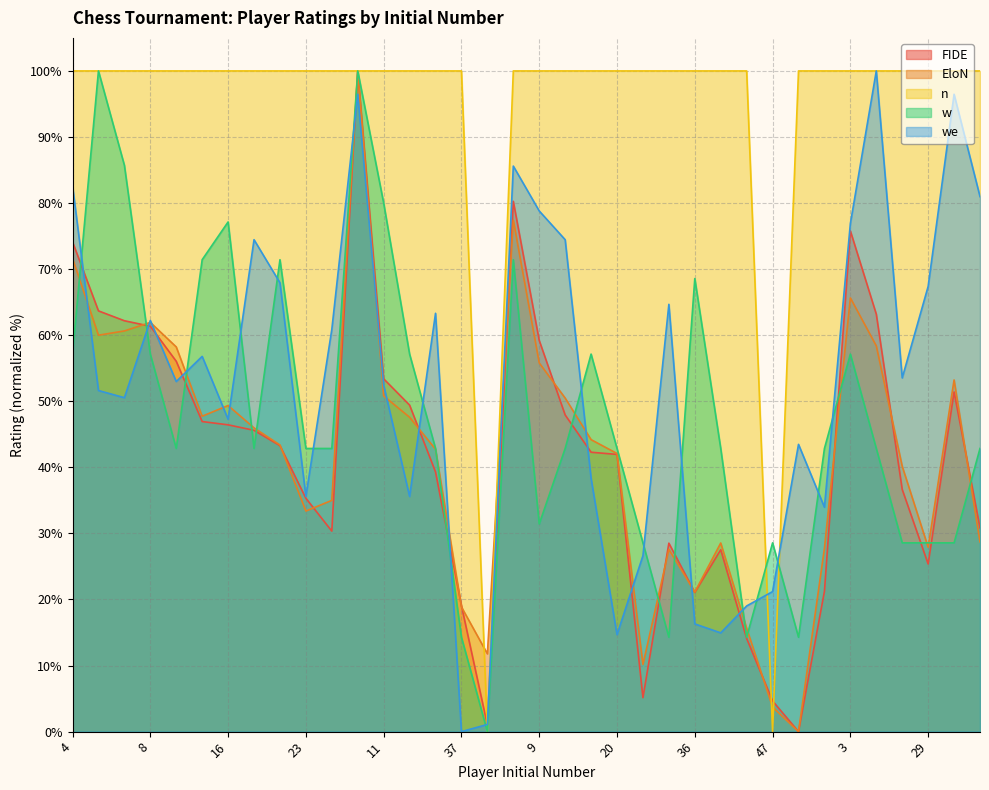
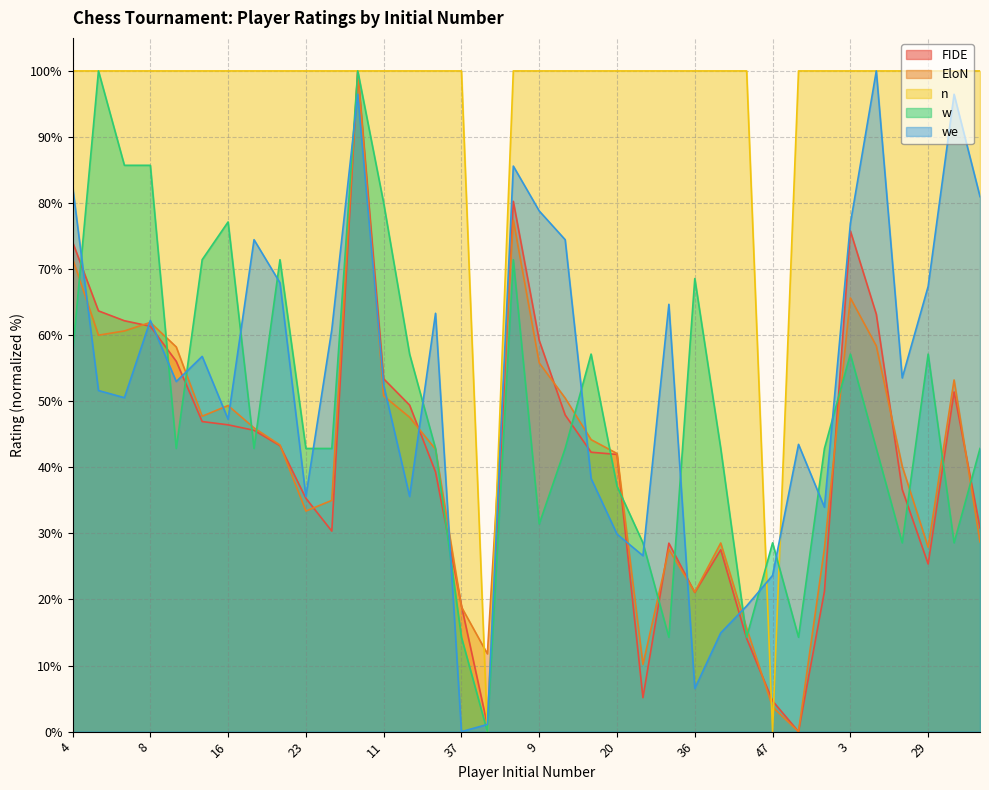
  {
    "w": {
      "4": "57%",
-     "8": "57%",
+     "8": "86%",
      "16": "77%",
      "23": "43%",
      "11": "80%",
      "37": "14%",
      "9": "31%",
-     "20": "43%",
+     "20": "37%",
      "36": "69%",
      "47": "29%",
      "3": "57%",
-     "29": "29%"
+     "29": "57%"
    },
    "we": {
      "4": "83%",
      "16": "47%",
      "11": "52%",
      "37": "0%",
      "9": "79%",
-     "20": "15%",
-     "36": "16%",
-     "47": "21%",
+     "20": "30%",
+     "36": "7%",
+     "47": "24%",
      "3": "77%",
      "29": "67%"
    }
  }
